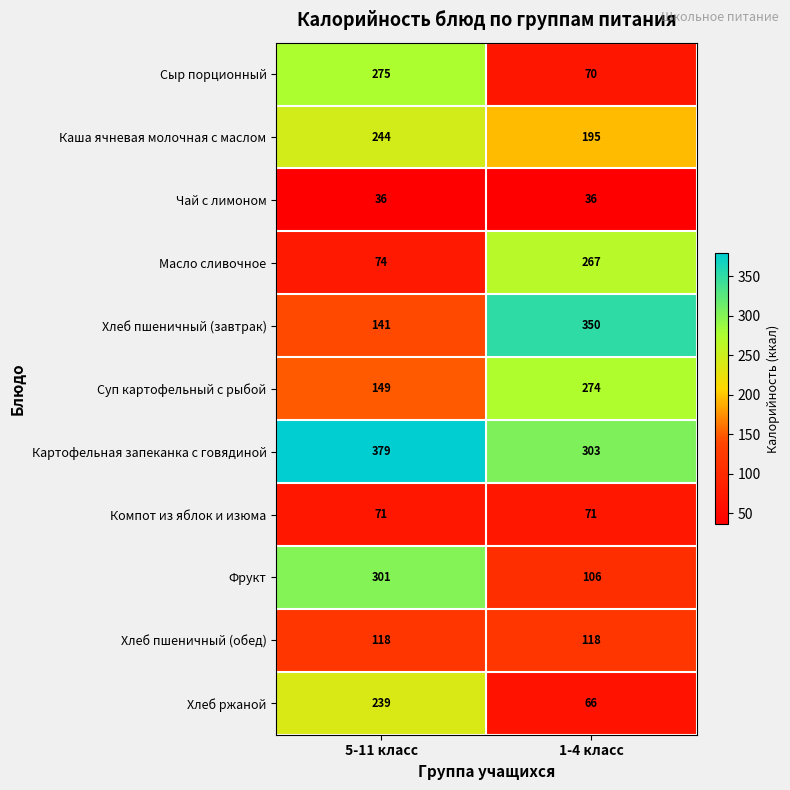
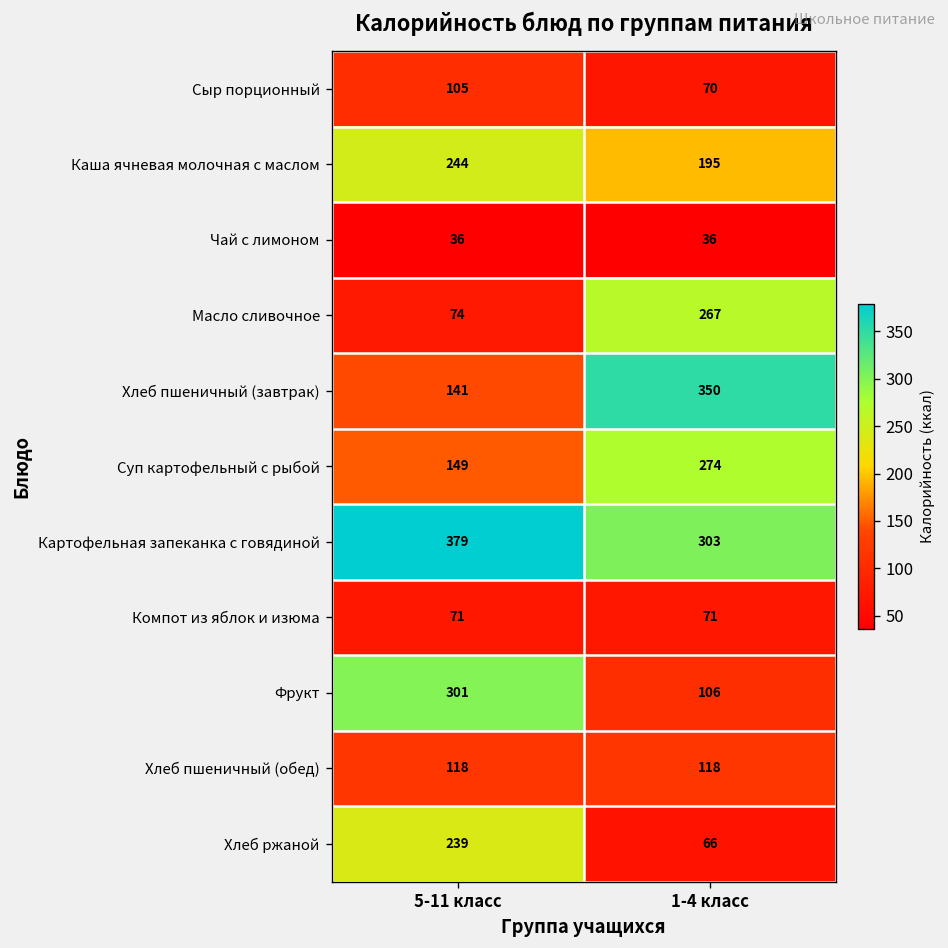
  {
    "Сыр порционный": {
-     "5-11 класс": 275,
+     "5-11 класс": 105,
      "1-4 класс": 70
    },
    "Каша ячневая молочная с маслом": {
      "5-11 класс": 244,
      "1-4 класс": 195
    },
    "Чай с лимоном": {
      "5-11 класс": 36,
      "1-4 класс": 36
    },
    "Масло сливочное": {
      "5-11 класс": 74,
      "1-4 класс": 267
    },
    "Хлеб пшеничный (завтрак)": {
      "5-11 класс": 141,
      "1-4 класс": 350
    },
    "Суп картофельный с рыбой": {
      "5-11 класс": 149,
      "1-4 класс": 274
    },
    "Картофельная запеканка с говядиной": {
      "5-11 класс": 379,
      "1-4 класс": 303
    },
    "Компот из яблок и изюма": {
      "5-11 класс": 71,
      "1-4 класс": 71
    },
    "Фрукт": {
      "5-11 класс": 301,
      "1-4 класс": 106
    },
    "Хлеб пшеничный (обед)": {
      "5-11 класс": 118,
      "1-4 класс": 118
    },
    "Хлеб ржаной": {
      "5-11 класс": 239,
      "1-4 класс": 66
    }
  }
